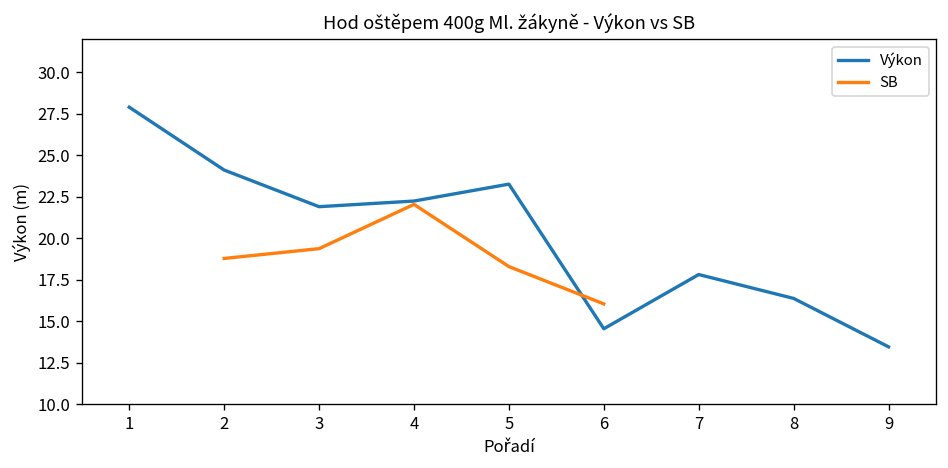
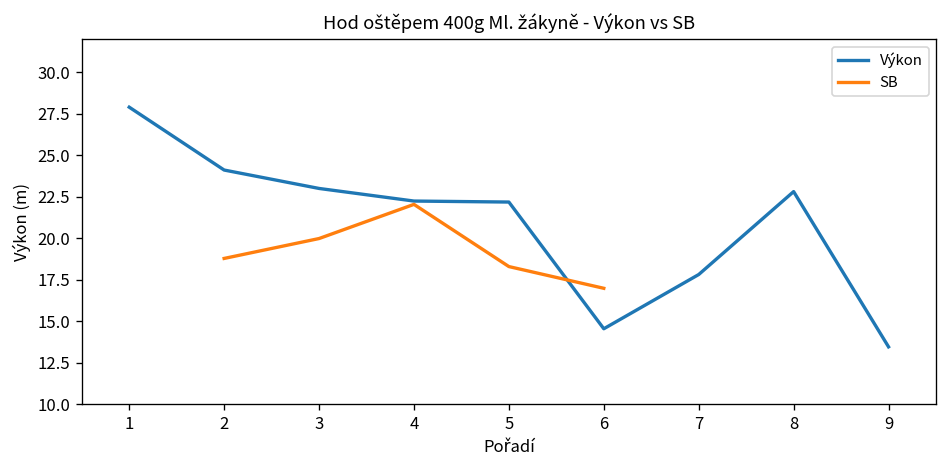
  {
    "Výkon": {
      "1": 27.9,
      "2": 24.1,
-     "3": 21.9,
+     "3": 23.0,
      "4": 22.2,
-     "5": 23.3,
+     "5": 22.2,
      "6": 14.5,
      "7": 17.8,
-     "8": 16.4,
+     "8": 22.8,
      "9": 13.5
    },
    "SB": {
      "2": 18.8,
-     "3": 19.4,
+     "3": 20.0,
      "4": 22.0,
      "5": 18.3,
-     "6": 16.0
+     "6": 17.0
    }
  }
